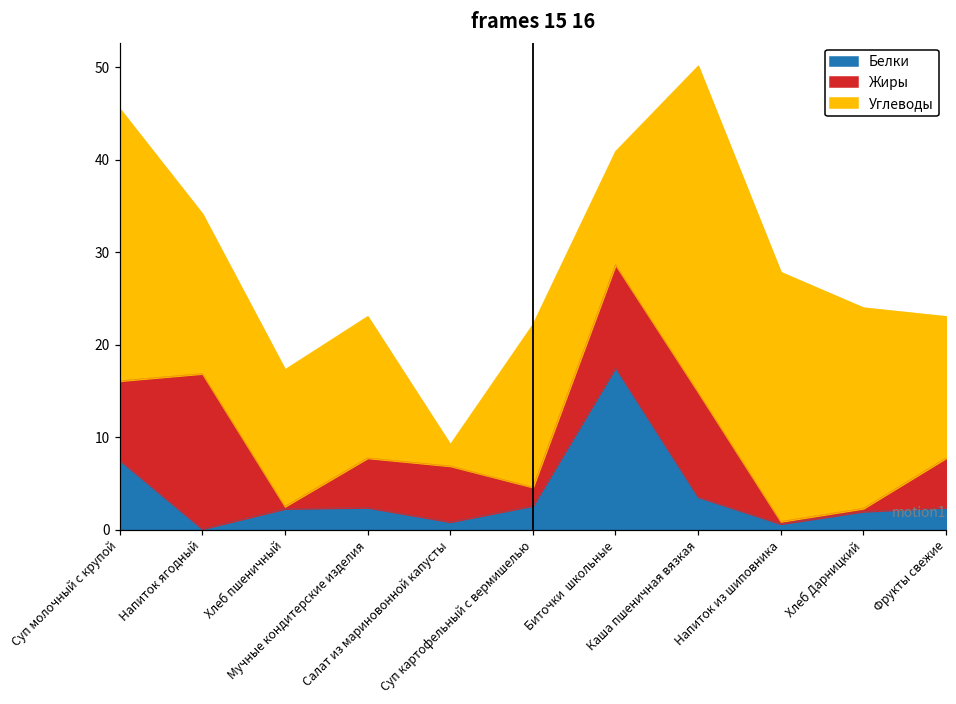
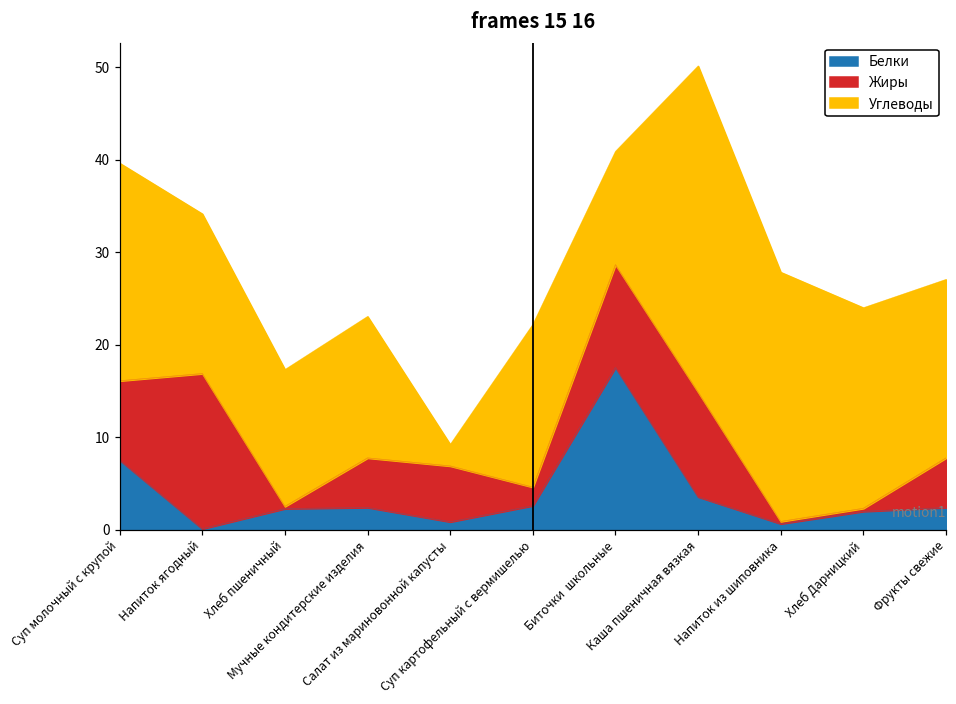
  {
    "Углеводы": {
-     "Суп молочный с крупой": 29,
+     "Суп молочный с крупой": 24,
      "Напиток ягодный": 17,
      "Хлеб пшеничный": 15,
      "Мучные кондитерские изделия": 15,
      "Салат из мариновонной капусты": 2,
      "Суп картофельный с вермишелью": 18,
      "Биточки школьные": 12,
      "Каша пшеничная вязкая": 35,
      "Напиток из шиповника": 27,
      "Хлеб Дарницкий": 22,
-     "Фрукты свежие": 15
+     "Фрукты свежие": 19
    },
    "Жиры": {
      "Суп молочный с крупой": 16,
      "Напиток ягодный": 17,
      "Мучные кондитерские изделия": 8,
      "Салат из мариновонной капусты": 7,
      "Суп картофельный с вермишелью": 5,
      "Биточки школьные": 29,
      "Каша пшеничная вязкая": 15,
      "Хлеб Дарницкий": 2,
      "Фрукты свежие": 8
    }
  }
